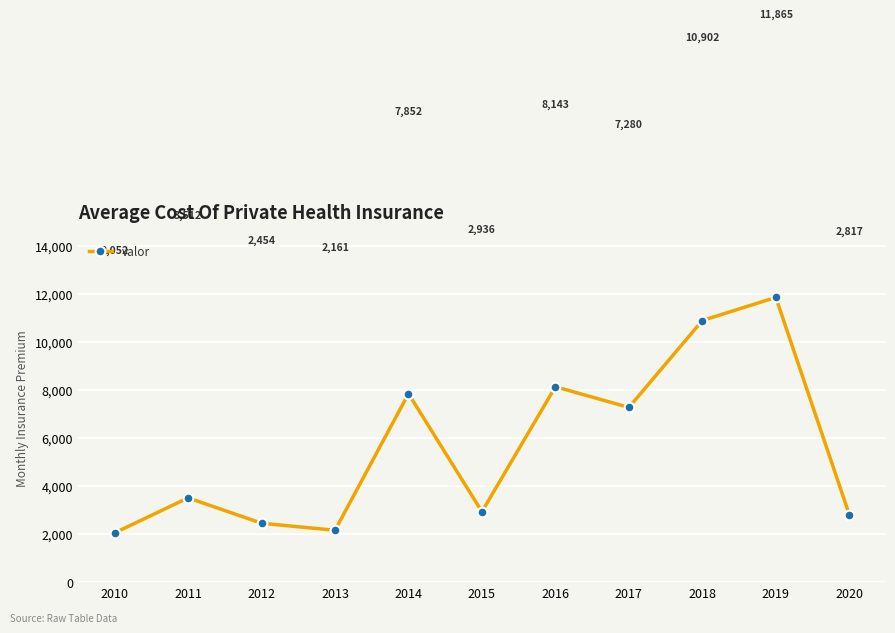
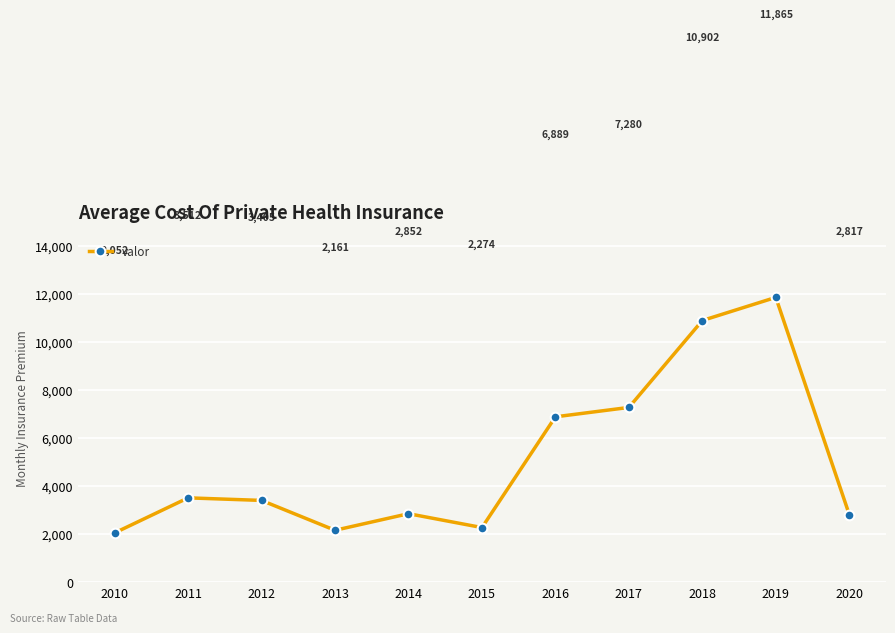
  {
-   "2012": "2,454",
-   "2014": "7,852",
-   "2015": "2,936",
-   "2016": "8,143"
+   "2012": "3,405",
+   "2014": "2,852",
+   "2015": "2,274",
+   "2016": "6,889"
  }
